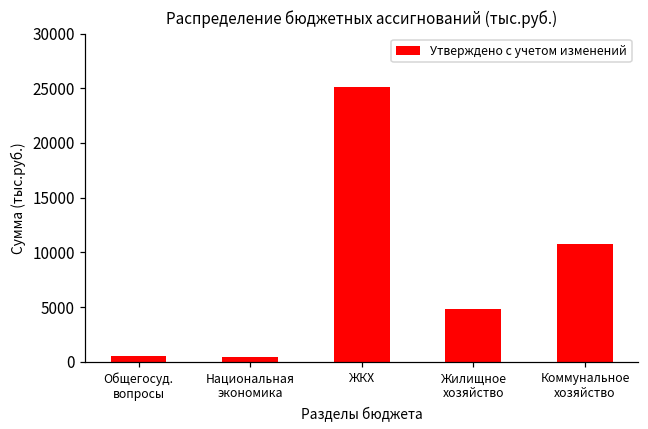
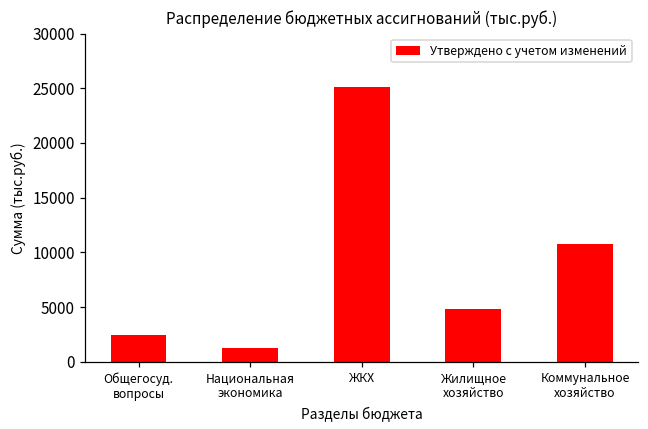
  {
-   "Общегосуд. вопросы": 1000,
-   "Национальная экономика": 0,
+   "Общегосуд. вопросы": 2000,
+   "Национальная экономика": 1000,
    "ЖКХ": 25000,
    "Жилищное хозяйство": 5000,
    "Коммунальное хозяйство": 11000
  }
